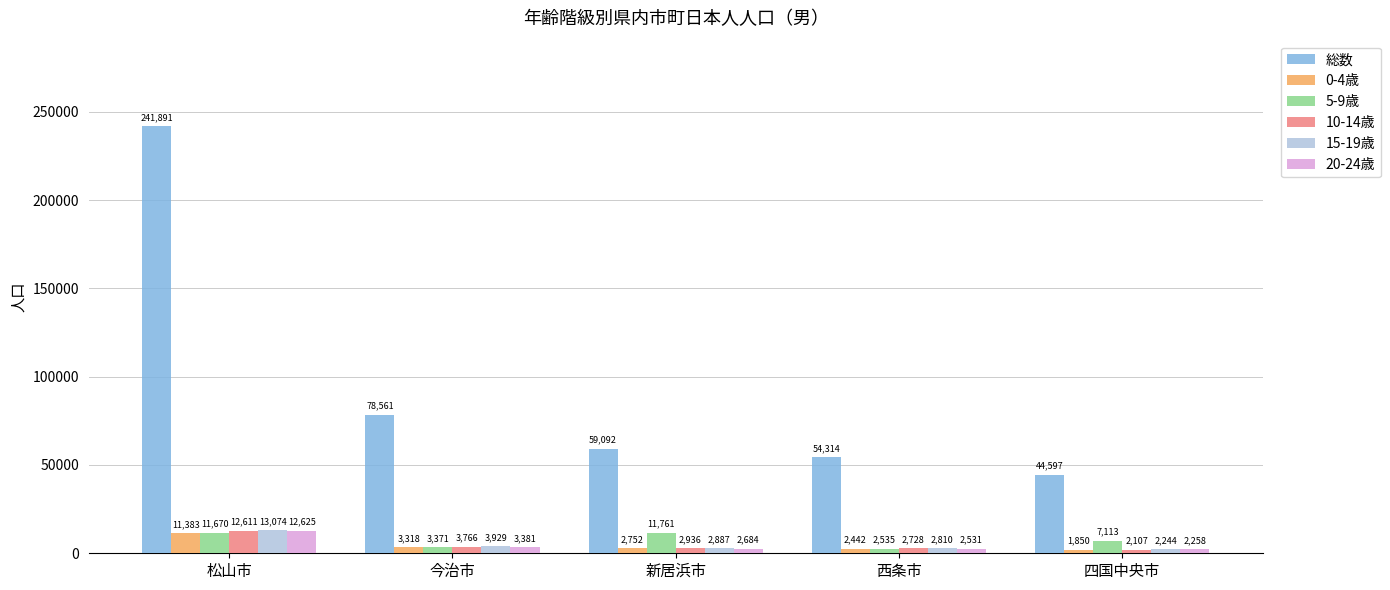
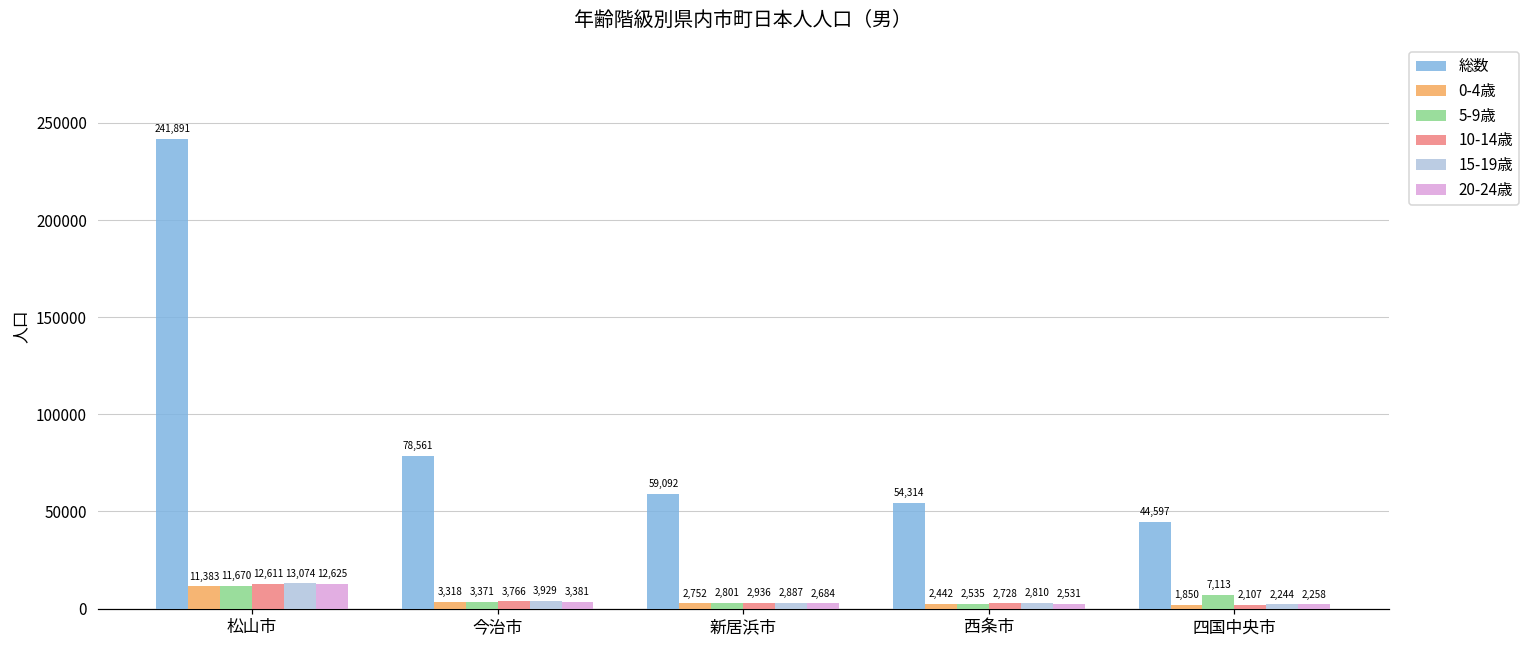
  {
    "5-9歳": {
      "松山市": "11,670",
      "今治市": "3,371",
-     "新居浜市": "11,761",
+     "新居浜市": "2,801",
      "西条市": "2,535",
      "四国中央市": "7,113"
    }
  }
